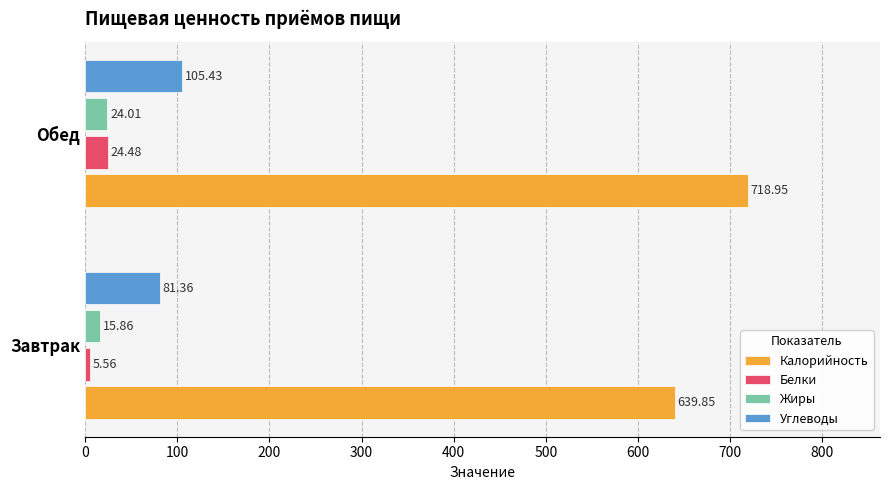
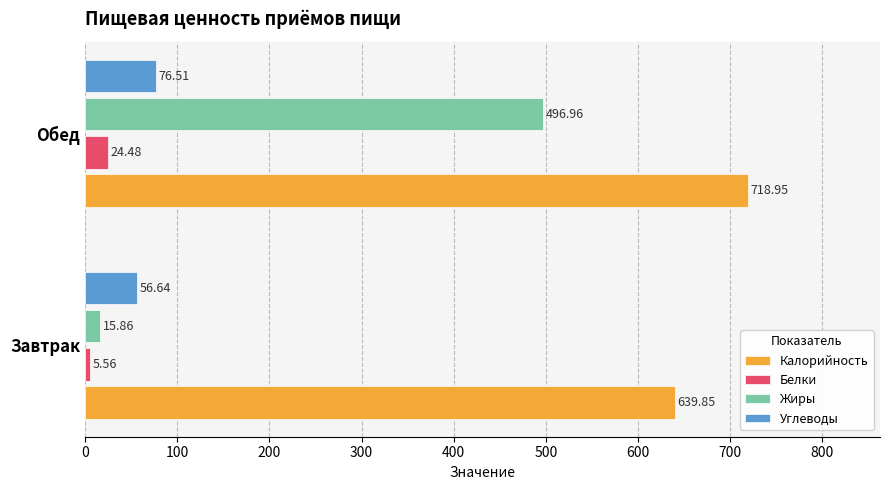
  {
    "Калорийность": {
      "Обед": 718.95,
      "Завтрак": 639.85
    },
    "Белки": {
      "Обед": 24.48,
      "Завтрак": 5.56
    },
    "Жиры": {
-     "Обед": 24.01,
+     "Обед": 496.96,
      "Завтрак": 15.86
    },
    "Углеводы": {
-     "Обед": 105.43,
-     "Завтрак": 81.36
+     "Обед": 76.51,
+     "Завтрак": 56.64
    }
  }
